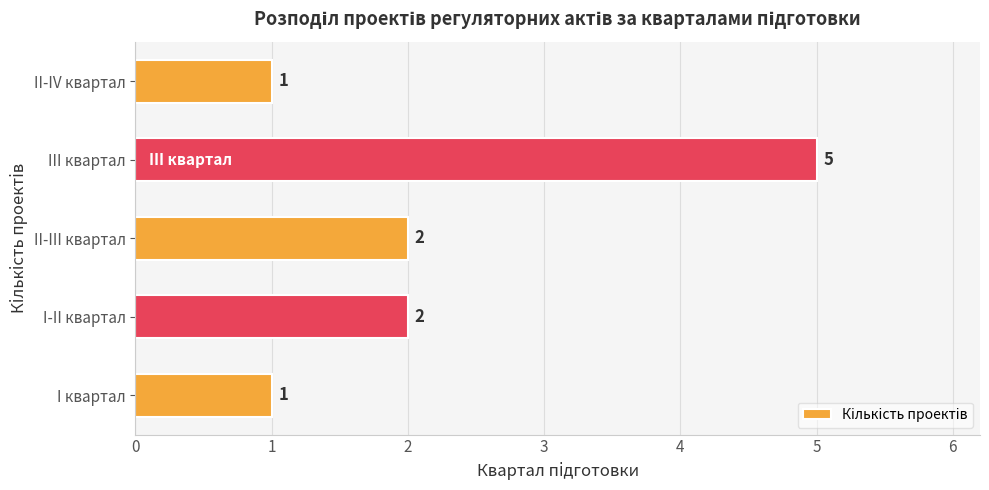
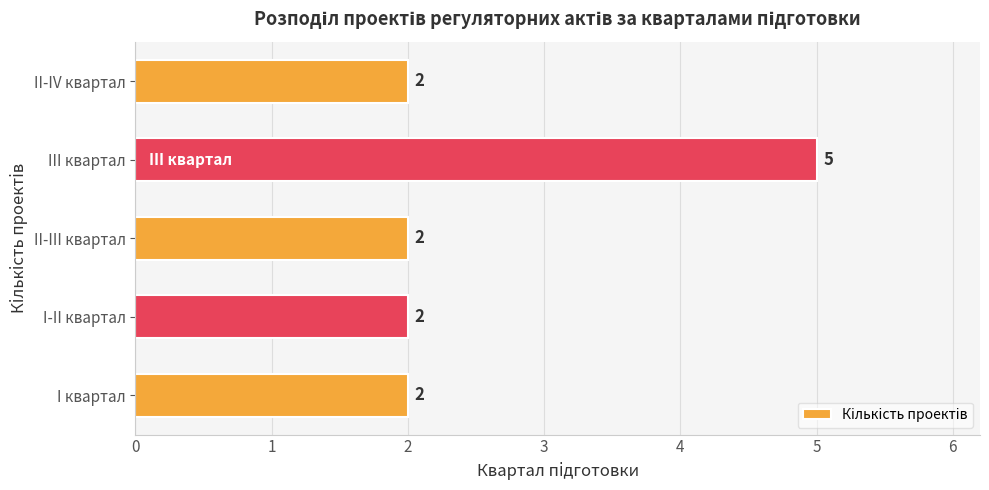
  {
-   "II-IV квартал": 1,
+   "II-IV квартал": 2,
    "III квартал": 5,
    "II-III квартал": 2,
    "I-II квартал": 2,
-   "I квартал": 1
+   "I квартал": 2
  }
